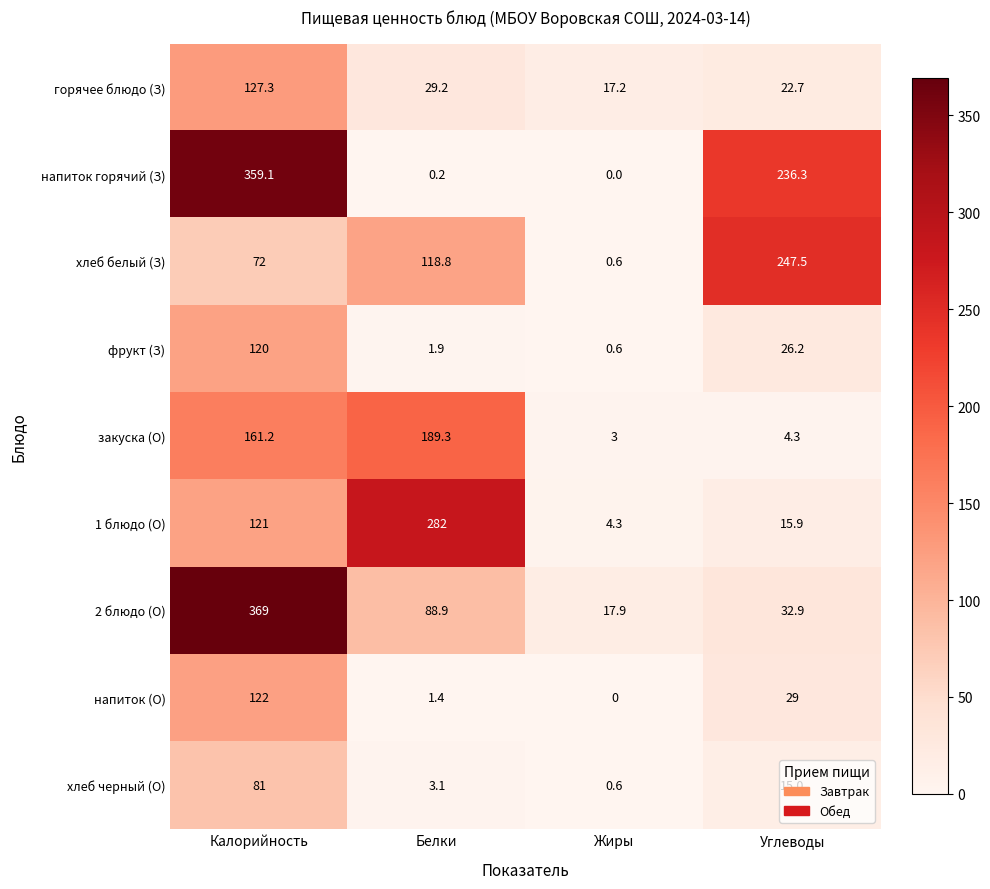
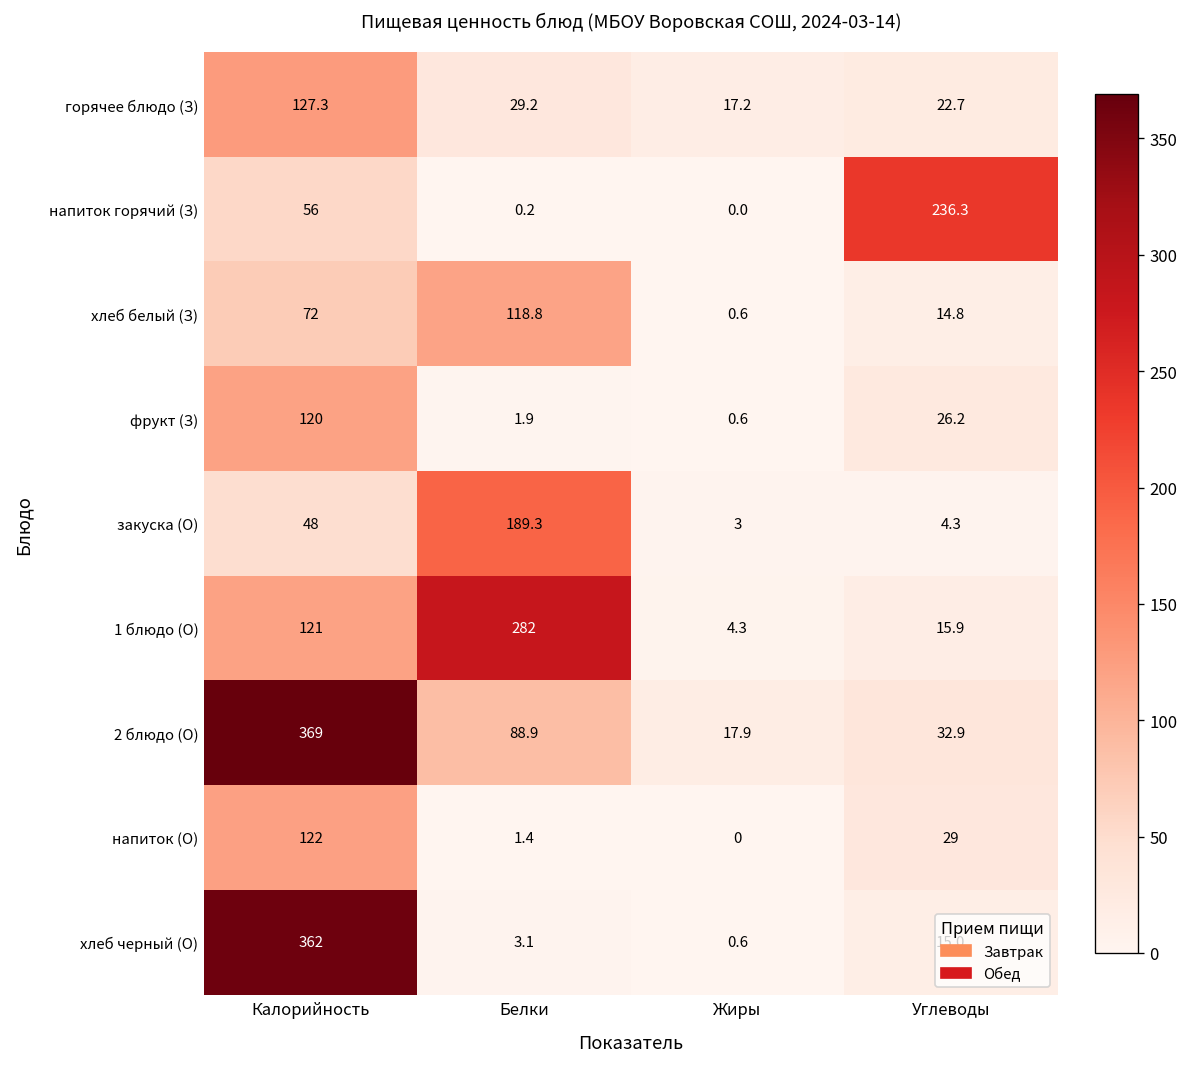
  {
    "горячее блюдо (З)": {
      "Калорийность": 127.3,
      "Белки": 29.2,
      "Жиры": 17.2,
      "Углеводы": 22.7
    },
    "напиток горячий (З)": {
-     "Калорийность": 359.1,
+     "Калорийность": 56,
      "Белки": 0.2,
      "Жиры": 0.0,
      "Углеводы": 236.3
    },
    "хлеб белый (З)": {
      "Калорийность": 72,
      "Белки": 118.8,
      "Жиры": 0.6,
-     "Углеводы": 247.5
+     "Углеводы": 14.8
    },
    "фрукт (З)": {
      "Калорийность": 120,
      "Белки": 1.9,
      "Жиры": 0.6,
      "Углеводы": 26.2
    },
    "закуска (О)": {
-     "Калорийность": 161.2,
+     "Калорийность": 48,
      "Белки": 189.3,
      "Жиры": 3,
      "Углеводы": 4.3
    },
    "1 блюдо (О)": {
      "Калорийность": 121,
      "Белки": 282,
      "Жиры": 4.3,
      "Углеводы": 15.9
    },
    "2 блюдо (О)": {
      "Калорийность": 369,
      "Белки": 88.9,
      "Жиры": 17.9,
      "Углеводы": 32.9
    },
    "напиток (О)": {
      "Калорийность": 122,
      "Белки": 1.4,
      "Жиры": 0,
      "Углеводы": 29
    },
    "хлеб черный (О)": {
-     "Калорийность": 81,
+     "Калорийность": 362,
      "Белки": 3.1,
      "Жиры": 0.6
    }
  }
